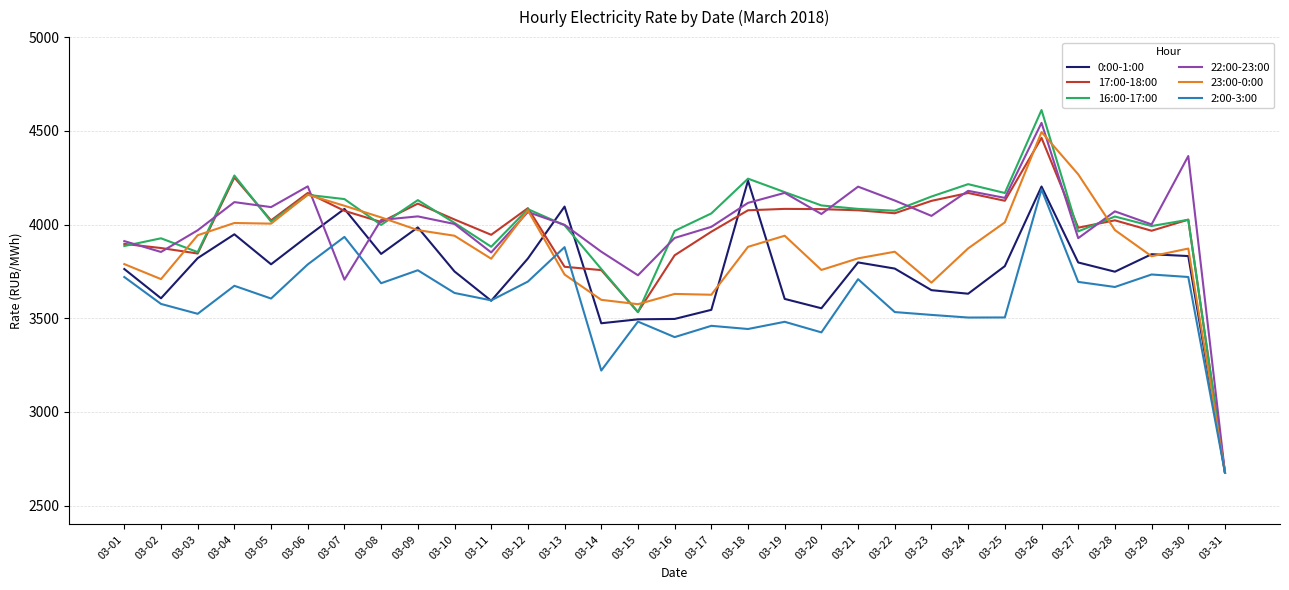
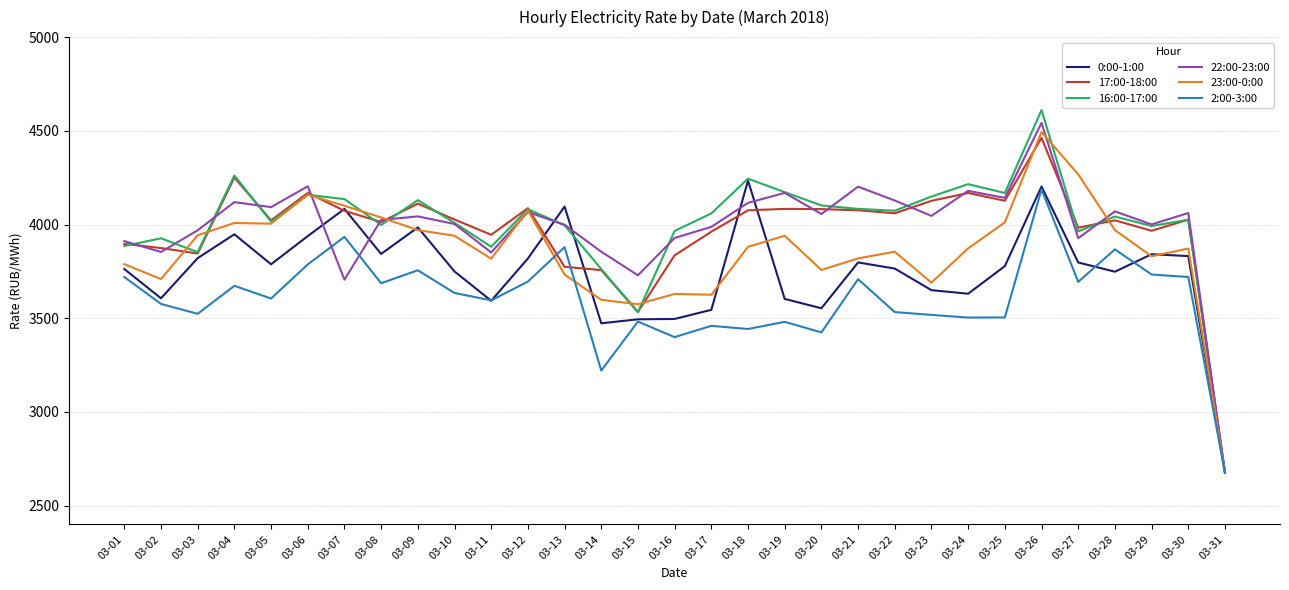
  {
    "0:00-1:00": {
      "03-01": 3760,
      "03-02": 3610,
      "03-03": 3820,
      "03-04": 3950,
      "03-05": 3790,
      "03-06": 3940,
      "03-08": 3840,
      "03-09": 3980,
      "03-10": 3750,
      "03-12": 3820,
      "03-13": 4100,
      "03-14": 3470,
      "03-16": 3500,
      "03-17": 3540,
      "03-19": 3600,
      "03-20": 3550,
      "03-21": 3800,
      "03-22": 3770,
      "03-23": 3650,
      "03-24": 3630,
      "03-25": 3780,
      "03-26": 4200,
      "03-27": 3800,
      "03-28": 3750,
      "03-30": 3830
    },
    "17:00-18:00": {
      "03-02": 3870,
      "03-09": 4110,
      "03-10": 4030,
      "03-11": 3950,
      "03-13": 3770,
      "03-16": 3840,
      "03-17": 3960,
      "03-18": 4080,
      "03-19": 4080,
      "03-20": 4080,
      "03-22": 4060,
      "03-23": 4130,
      "03-25": 4130,
      "03-26": 4460,
      "03-27": 3980,
      "03-28": 4020,
      "03-29": 3970
    },
    "16:00-17:00": {
      "03-02": 3930,
      "03-07": 4140,
      "03-08": 4000,
      "03-09": 4130,
      "03-11": 3880,
      "03-16": 3970,
      "03-17": 4060,
      "03-20": 4100,
      "03-22": 4070,
      "03-23": 4150,
      "03-24": 4220,
      "03-25": 4170,
      "03-26": 4610,
      "03-27": 3960,
      "03-28": 4040
    },
    "22:00-23:00": {
      "03-01": 3910,
      "03-02": 3850,
      "03-03": 3970,
      "03-04": 4120,
      "03-05": 4090,
      "03-06": 4200,
      "03-07": 3710,
      "03-09": 4040,
      "03-11": 3850,
      "03-14": 3860,
      "03-15": 3730,
      "03-16": 3930,
      "03-17": 3990,
      "03-18": 4120,
      "03-20": 4060,
      "03-21": 4200,
      "03-22": 4130,
      "03-23": 4050,
      "03-25": 4140,
      "03-26": 4540,
      "03-27": 3930,
      "03-28": 4070,
-     "03-30": 4370
+     "03-30": 4060
    },
    "23:00-0:00": {
      "03-01": 3790,
      "03-02": 3710,
      "03-03": 3940,
      "03-04": 4010,
      "03-07": 4100,
      "03-09": 3970,
      "03-10": 3940,
      "03-11": 3820,
      "03-13": 3730,
      "03-14": 3600,
      "03-15": 3570,
      "03-16": 3630,
      "03-17": 3630,
      "03-18": 3880,
      "03-19": 3940,
      "03-20": 3760,
      "03-21": 3820,
      "03-22": 3850,
      "03-23": 3690,
      "03-24": 3870,
      "03-25": 4010,
      "03-26": 4490,
      "03-27": 4270,
      "03-28": 3970,
      "03-30": 3870
    },
    "2:00-3:00": {
      "03-01": 3720,
      "03-02": 3580,
      "03-03": 3520,
      "03-04": 3670,
      "03-05": 3610,
      "03-06": 3790,
      "03-07": 3930,
      "03-08": 3690,
      "03-09": 3760,
      "03-10": 3630,
      "03-12": 3700,
      "03-13": 3880,
      "03-14": 3220,
      "03-16": 3400,
      "03-17": 3460,
      "03-18": 3440,
      "03-19": 3480,
      "03-20": 3420,
      "03-21": 3710,
      "03-22": 3530,
      "03-23": 3520,
      "03-24": 3500,
      "03-25": 3500,
      "03-26": 4190,
      "03-27": 3690,
-     "03-28": 3670,
+     "03-28": 3870,
      "03-29": 3730,
      "03-30": 3720
    }
  }
